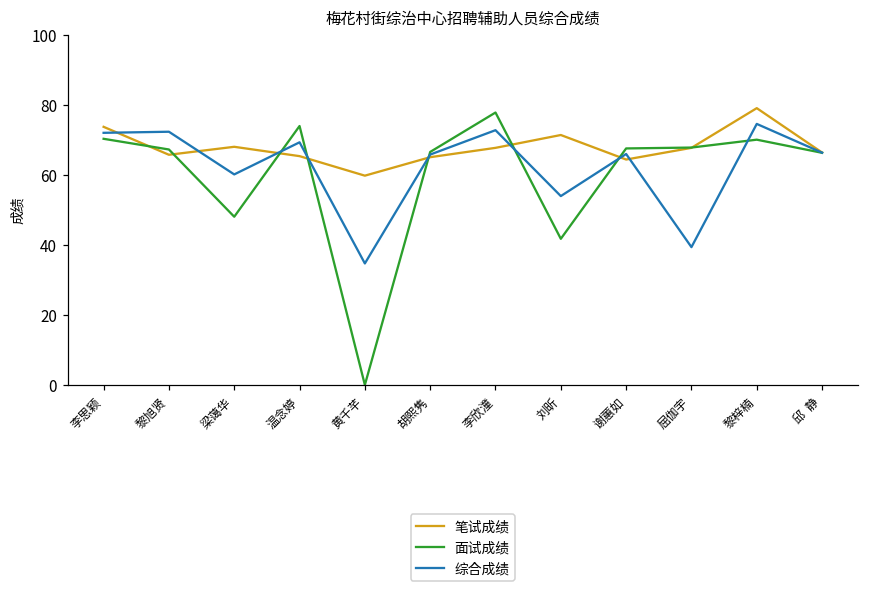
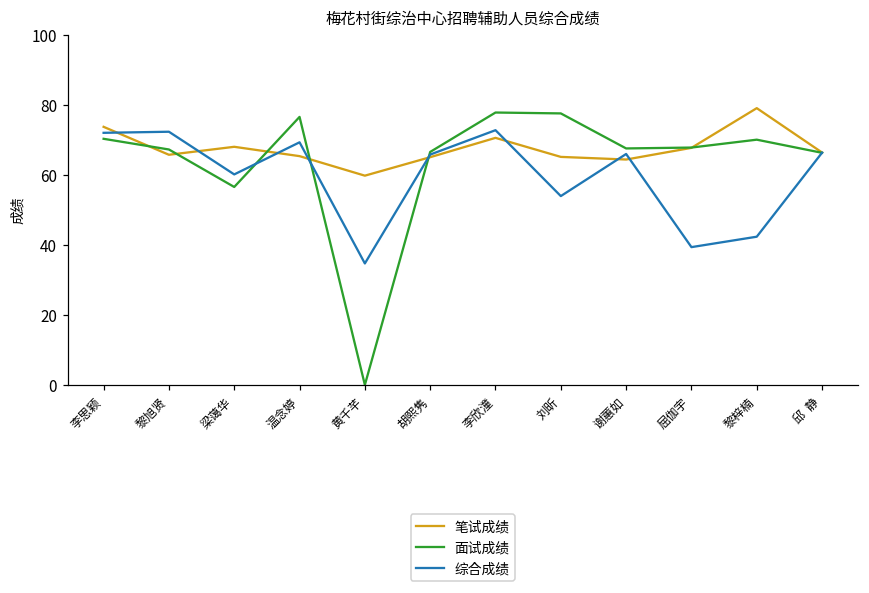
  {
    "笔试成绩": {
      "李思颖": 74,
      "黎旭贤": 66,
      "梁蔼华": 68,
      "温念婷": 65,
      "黄千芊": 60,
-     "李欣潼": 68,
-     "刘昕": 71,
+     "李欣潼": 71,
+     "刘昕": 65,
      "谢蕙如": 64,
      "黎梓楠": 79
    },
    "面试成绩": {
      "李思颖": 70,
      "黎旭贤": 67,
-     "梁蔼华": 48,
-     "温念婷": 74,
+     "梁蔼华": 57,
+     "温念婷": 77,
      "黄千芊": 0,
      "李欣潼": 78,
-     "刘昕": 42,
+     "刘昕": 78,
      "谢蕙如": 68,
      "黎梓楠": 70
    },
    "综合成绩": {
      "李思颖": 72,
      "黎旭贤": 72,
      "梁蔼华": 60,
      "温念婷": 69,
      "黄千芊": 35,
      "李欣潼": 73,
      "刘昕": 54,
      "谢蕙如": 66,
      "屈伽宇": 39,
-     "黎梓楠": 75
+     "黎梓楠": 42
    }
  }
